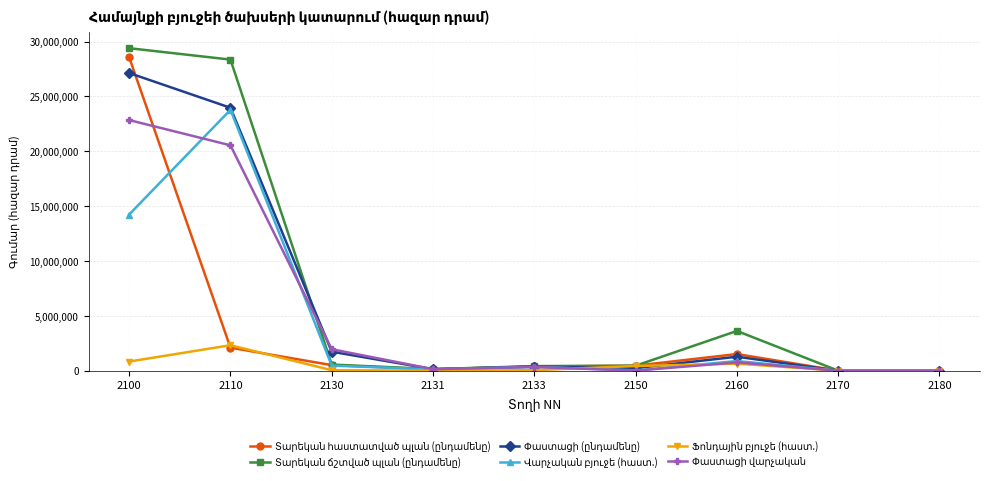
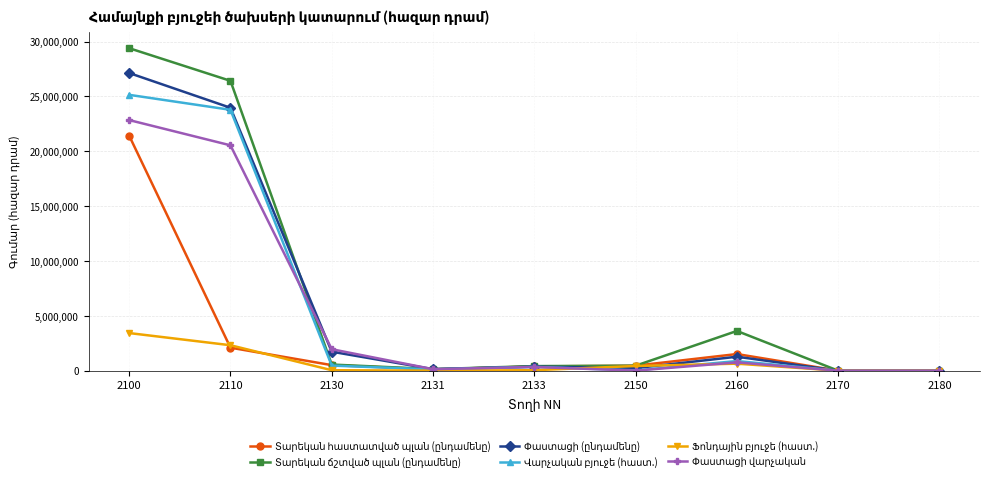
  {
    "Տարեկան հաստատված պլան (ընդամենը)": {
-     "2100": "28,600,000",
+     "2100": "21,400,000",
      "2160": "1,500,000"
    },
    "Տարեկան ճշտված պլան (ընդամենը)": {
      "2100": "29,400,000",
-     "2110": "28,400,000",
+     "2110": "26,400,000",
      "2160": "3,600,000"
    },
    "Փաստացի (ընդամենը)": {
      "2100": "27,100,000",
      "2160": "1,300,000"
    },
    "Վարչական բյուջե (հաստ.)": {
-     "2100": "14,200,000"
+     "2100": "25,100,000"
    },
    "Ֆոնդային բյուջե (հաստ.)": {
-     "2100": "800,000",
+     "2100": "3,400,000",
      "2130": "0",
      "2133": "0"
    },
    "Փաստացի վարչական": {
      "2100": "22,800,000",
      "2110": "20,500,000"
    }
  }
